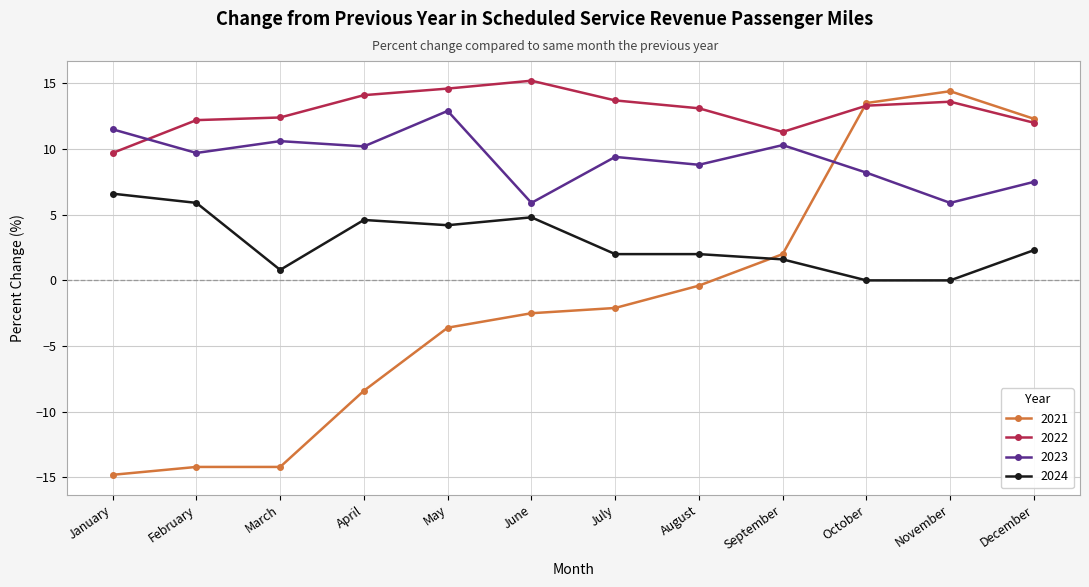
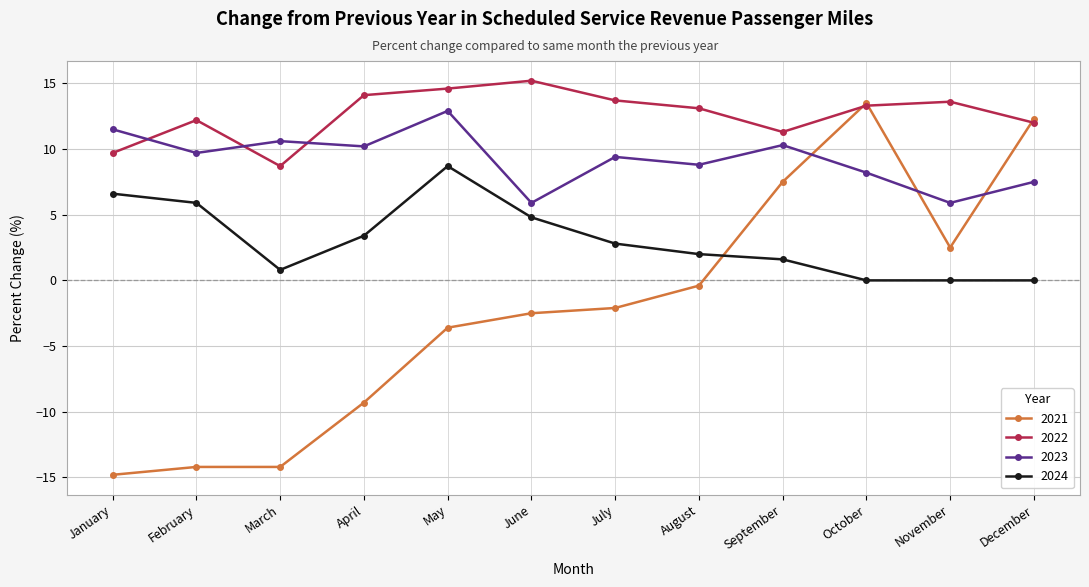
  {
    "2021": {
      "January": -14.8,
      "February": -14.2,
      "March": -14.2,
-     "April": -8.4,
+     "April": -9.3,
      "May": -3.6,
      "June": -2.5,
      "July": -2.1,
      "August": -0.4,
-     "September": 2.0,
+     "September": 7.5,
      "October": 13.5,
-     "November": 14.4,
+     "November": 2.5,
      "December": 12.3
    },
    "2022": {
      "January": 9.7,
      "February": 12.2,
-     "March": 12.4,
+     "March": 8.7,
      "April": 14.1,
      "May": 14.6,
      "June": 15.2,
      "July": 13.7,
      "August": 13.1,
      "September": 11.3,
      "October": 13.3,
      "November": 13.6,
      "December": 12.0
    },
    "2023": {
      "January": 11.5,
      "February": 9.7,
      "March": 10.6,
      "April": 10.2,
      "May": 12.9,
      "June": 5.9,
      "July": 9.4,
      "August": 8.8,
      "September": 10.3,
      "October": 8.2,
      "November": 5.9,
      "December": 7.5
    },
    "2024": {
      "January": 6.6,
      "February": 5.9,
      "March": 0.8,
-     "April": 4.6,
-     "May": 4.2,
+     "April": 3.4,
+     "May": 8.7,
      "June": 4.8,
-     "July": 2.0,
+     "July": 2.8,
      "August": 2.0,
      "September": 1.6,
      "October": 0.0,
      "November": 0.0,
-     "December": 2.3
+     "December": 0.0
    }
  }
